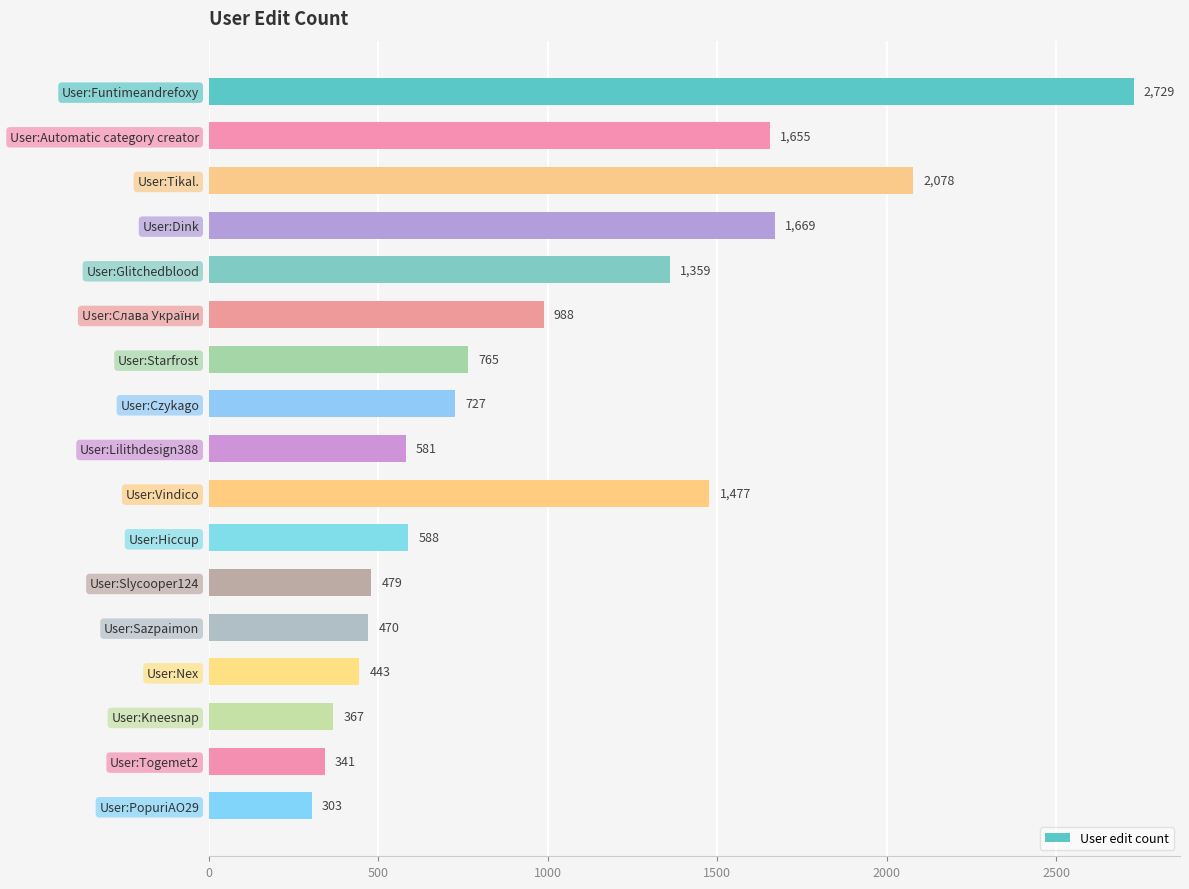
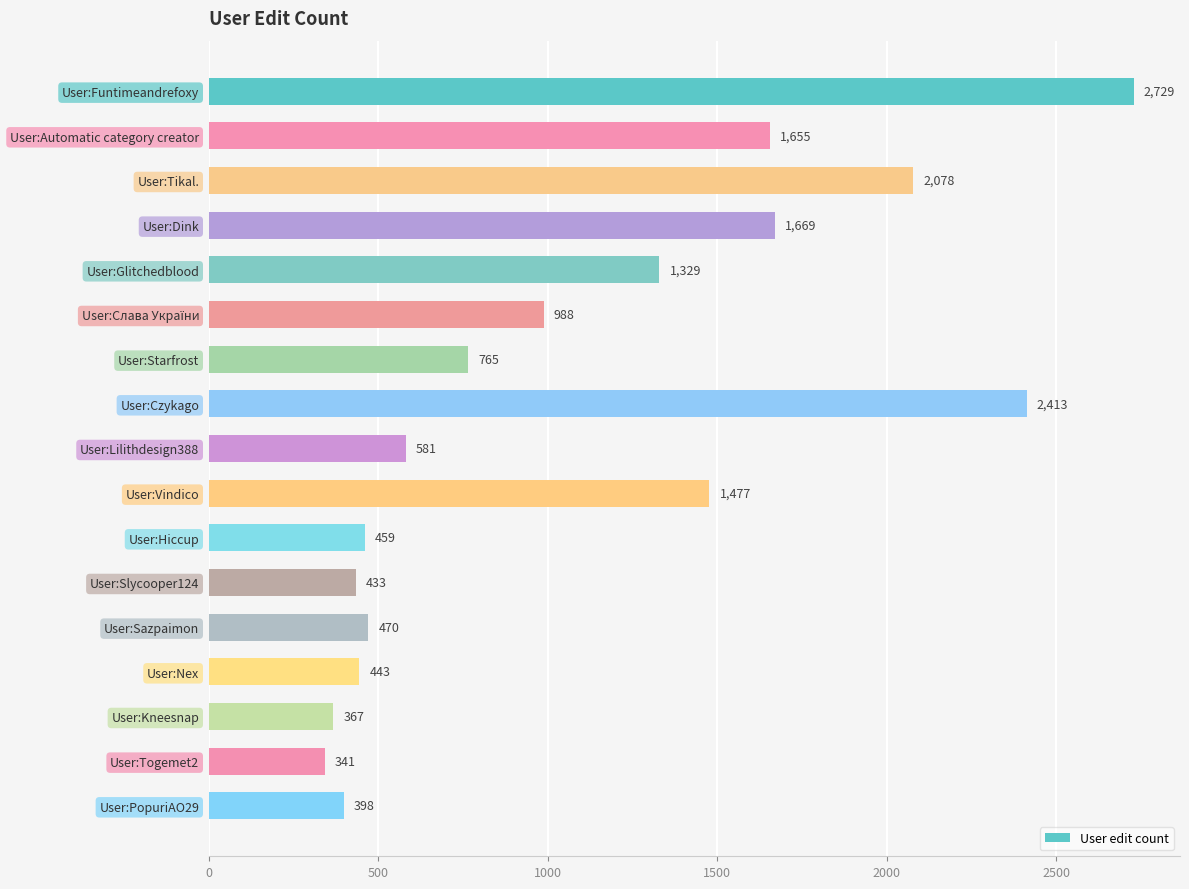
  {
    "User:Funtimeandrefoxy": "2,729",
    "User:Automatic category creator": "1,655",
    "User:Tikal.": "2,078",
    "User:Dink": "1,669",
-   "User:Glitchedblood": "1,359",
+   "User:Glitchedblood": "1,329",
    "User:Слава України": "988",
    "User:Starfrost": "765",
-   "User:Czykago": "727",
+   "User:Czykago": "2,413",
    "User:Lilithdesign388": "581",
    "User:Vindico": "1,477",
-   "User:Hiccup": "588",
-   "User:Slycooper124": "479",
+   "User:Hiccup": "459",
+   "User:Slycooper124": "433",
    "User:Sazpaimon": "470",
    "User:Nex": "443",
    "User:Kneesnap": "367",
    "User:Togemet2": "341",
-   "User:PopuriAO29": "303"
+   "User:PopuriAO29": "398"
  }
